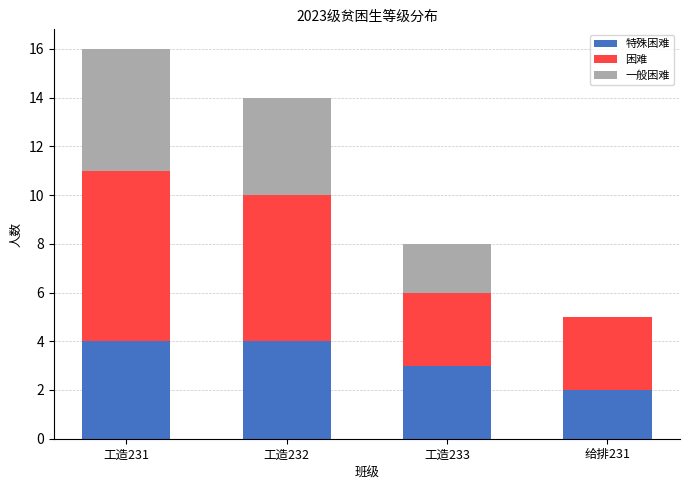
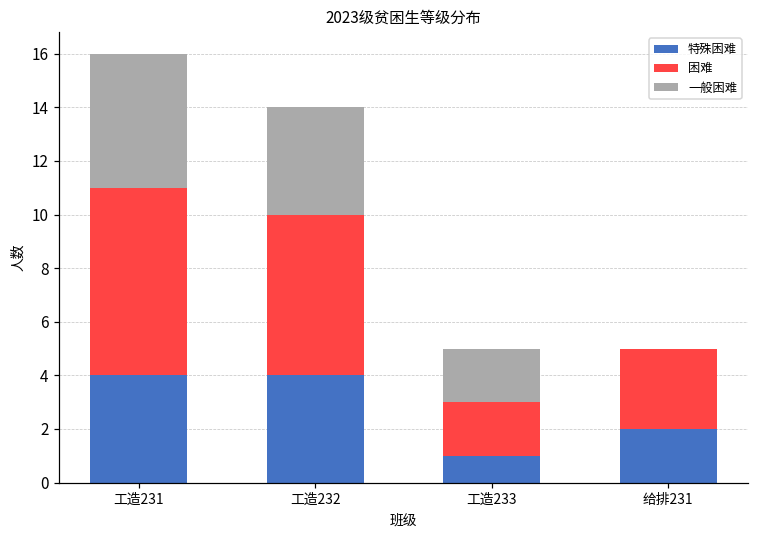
  {
    "特殊困难": {
      "工造231": 4,
      "工造232": 4,
-     "工造233": 3,
+     "工造233": 1,
      "给排231": 2
    },
    "困难": {
      "工造231": 7,
      "工造232": 6,
-     "工造233": 3,
+     "工造233": 2,
      "给排231": 3
    },
    "一般困难": {
      "工造231": 5,
      "工造232": 4,
      "工造233": 2,
      "给排231": 0
    }
  }
